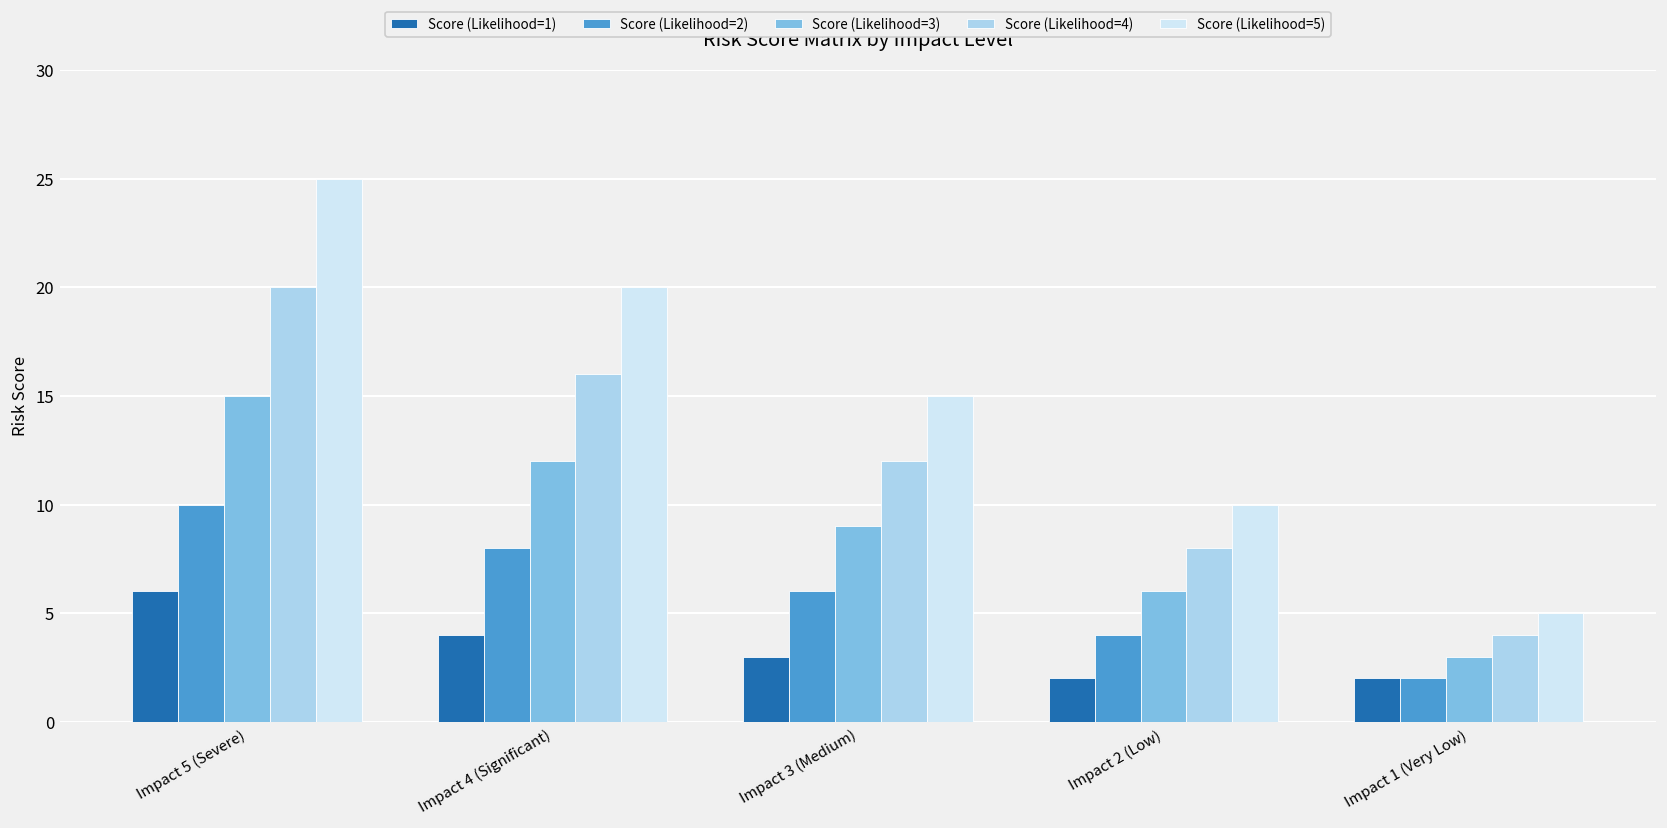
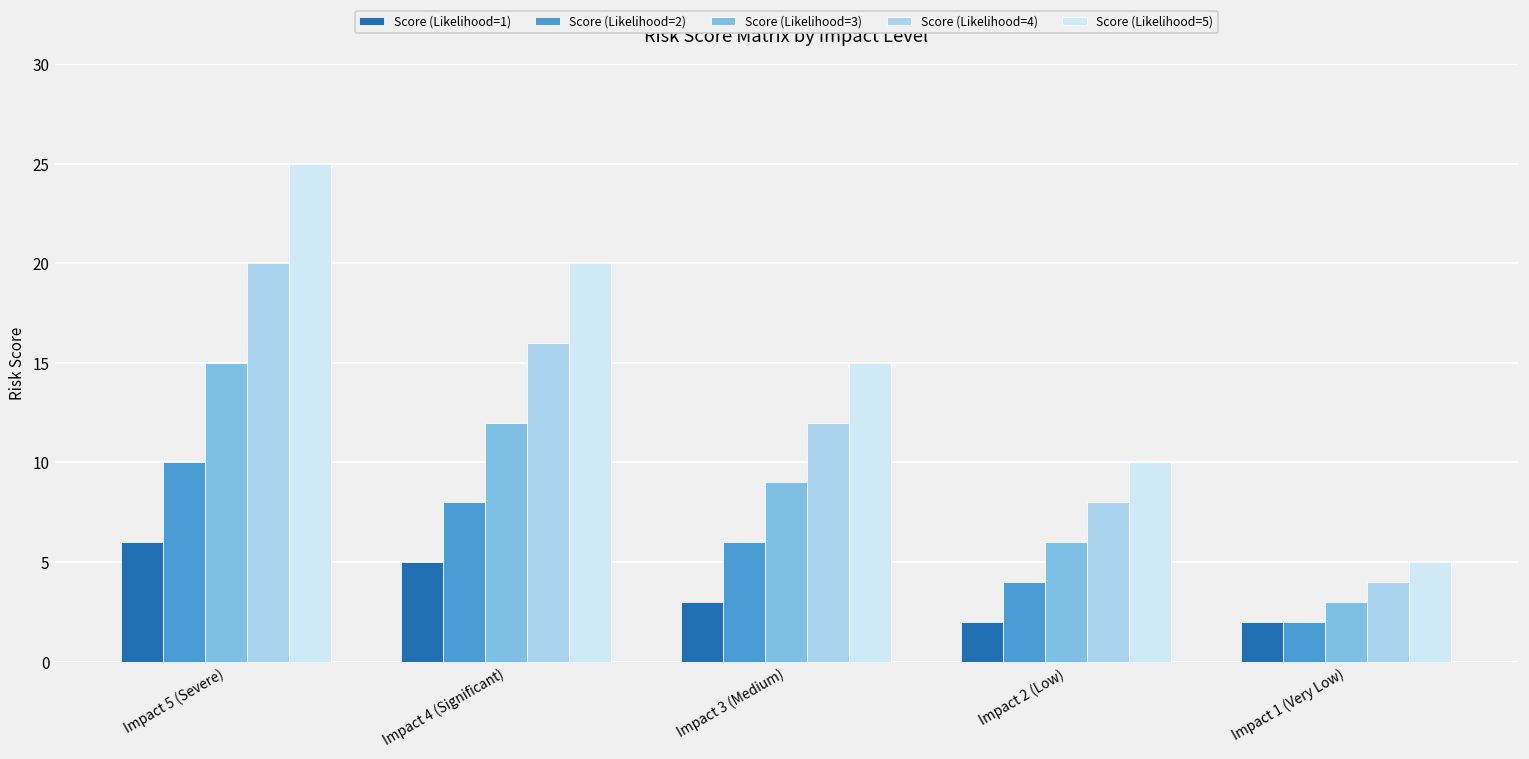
  {
    "Score (Likelihood=1)": {
      "Impact 5 (Severe)": 6,
-     "Impact 4 (Significant)": 4,
+     "Impact 4 (Significant)": 5,
      "Impact 3 (Medium)": 3,
      "Impact 2 (Low)": 2,
      "Impact 1 (Very Low)": 2
    },
    "Score (Likelihood=2)": {
      "Impact 5 (Severe)": 10,
      "Impact 4 (Significant)": 8,
      "Impact 3 (Medium)": 6,
      "Impact 2 (Low)": 4,
      "Impact 1 (Very Low)": 2
    }
  }
